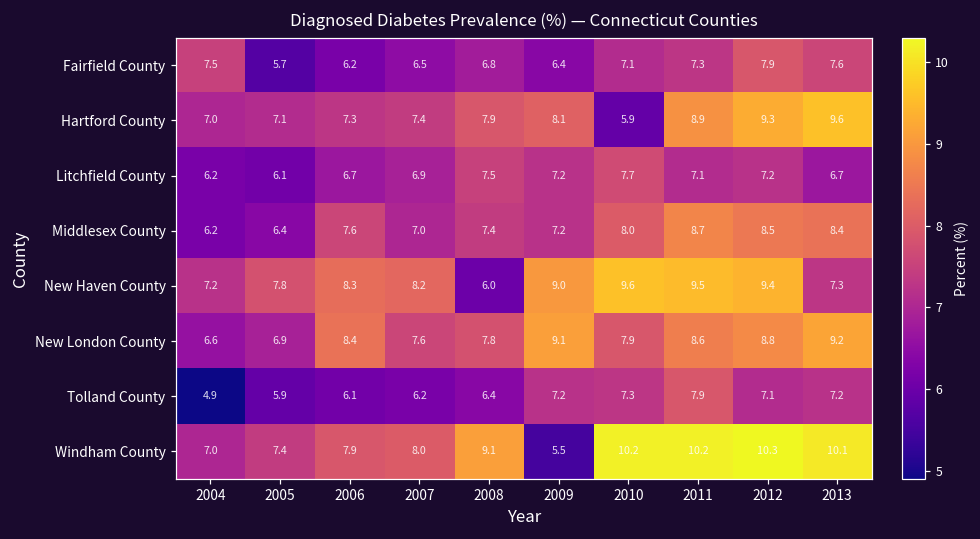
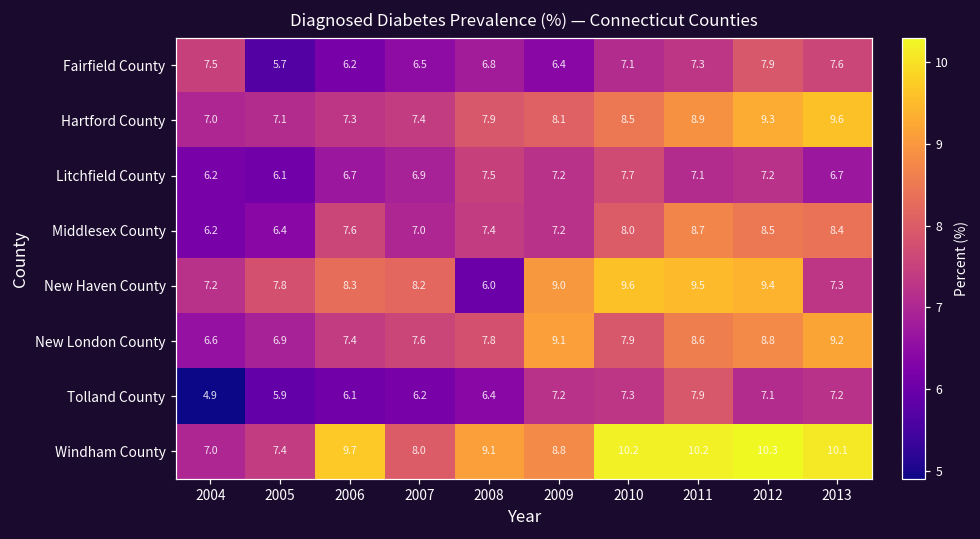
  {
    "Fairfield County": {
      "2004": 7.5,
      "2005": 5.7,
      "2006": 6.2,
      "2007": 6.5,
      "2008": 6.8,
      "2009": 6.4,
      "2010": 7.1,
      "2011": 7.3,
      "2012": 7.9,
      "2013": 7.6
    },
    "Hartford County": {
      "2004": 7.0,
      "2005": 7.1,
      "2006": 7.3,
      "2007": 7.4,
      "2008": 7.9,
      "2009": 8.1,
-     "2010": 5.9,
+     "2010": 8.5,
      "2011": 8.9,
      "2012": 9.3,
      "2013": 9.6
    },
    "Litchfield County": {
      "2004": 6.2,
      "2005": 6.1,
      "2006": 6.7,
      "2007": 6.9,
      "2008": 7.5,
      "2009": 7.2,
      "2010": 7.7,
      "2011": 7.1,
      "2012": 7.2,
      "2013": 6.7
    },
    "Middlesex County": {
      "2004": 6.2,
      "2005": 6.4,
      "2006": 7.6,
      "2007": 7.0,
      "2008": 7.4,
      "2009": 7.2,
      "2010": 8.0,
      "2011": 8.7,
      "2012": 8.5,
      "2013": 8.4
    },
    "New Haven County": {
      "2004": 7.2,
      "2005": 7.8,
      "2006": 8.3,
      "2007": 8.2,
      "2008": 6.0,
      "2009": 9.0,
      "2010": 9.6,
      "2011": 9.5,
      "2012": 9.4,
      "2013": 7.3
    },
    "New London County": {
      "2004": 6.6,
      "2005": 6.9,
-     "2006": 8.4,
+     "2006": 7.4,
      "2007": 7.6,
      "2008": 7.8,
      "2009": 9.1,
      "2010": 7.9,
      "2011": 8.6,
      "2012": 8.8,
      "2013": 9.2
    },
    "Tolland County": {
      "2004": 4.9,
      "2005": 5.9,
      "2006": 6.1,
      "2007": 6.2,
      "2008": 6.4,
      "2009": 7.2,
      "2010": 7.3,
      "2011": 7.9,
      "2012": 7.1,
      "2013": 7.2
    },
    "Windham County": {
      "2004": 7.0,
      "2005": 7.4,
-     "2006": 7.9,
+     "2006": 9.7,
      "2007": 8.0,
      "2008": 9.1,
-     "2009": 5.5,
+     "2009": 8.8,
      "2010": 10.2,
      "2011": 10.2,
      "2012": 10.3,
      "2013": 10.1
    }
  }
